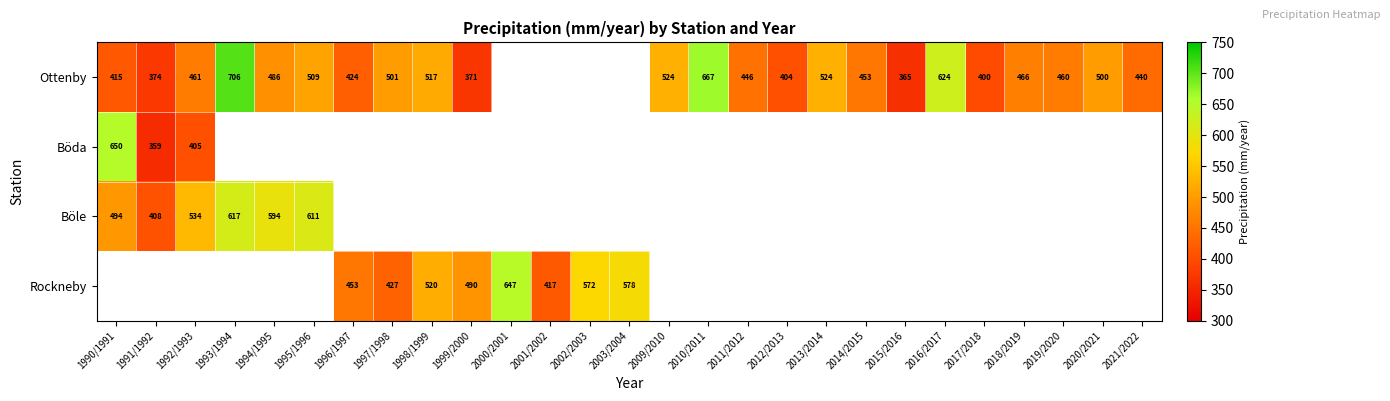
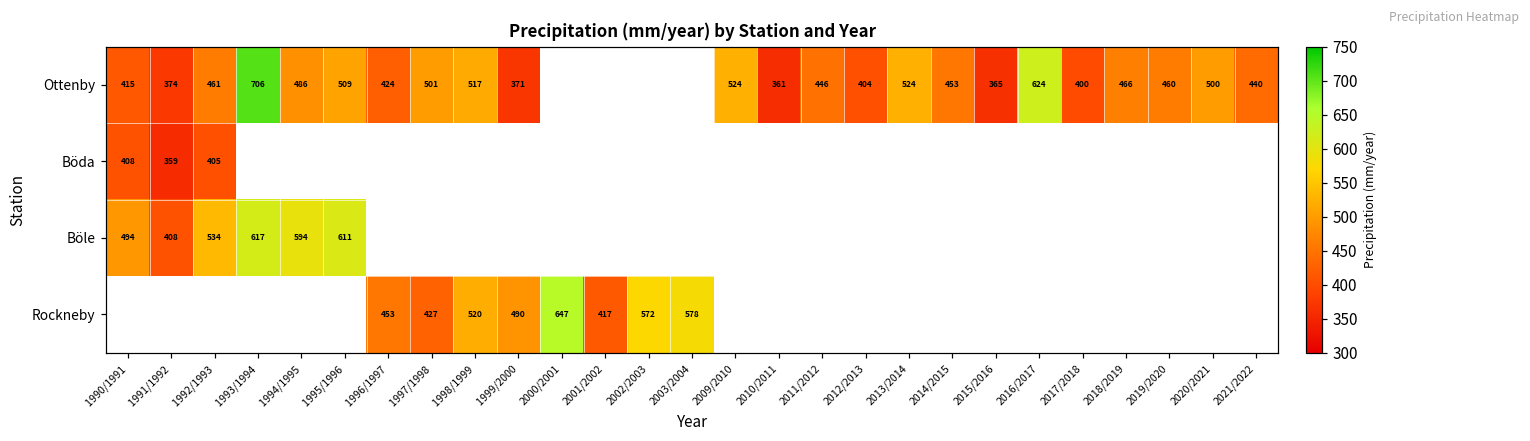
  {
    "Ottenby": {
      "1990/1991": 415,
      "1991/1992": 374,
      "1992/1993": 461,
      "1993/1994": 706,
      "1994/1995": 486,
      "1995/1996": 509,
      "1996/1997": 424,
      "1997/1998": 501,
      "1998/1999": 517,
      "1999/2000": 371,
      "2009/2010": 524,
-     "2010/2011": 667,
+     "2010/2011": 361,
      "2011/2012": 446,
      "2012/2013": 404,
      "2013/2014": 524,
      "2014/2015": 453,
      "2015/2016": 365,
      "2016/2017": 624,
      "2017/2018": 400,
      "2018/2019": 466,
      "2019/2020": 460,
      "2020/2021": 500,
      "2021/2022": 440
    },
    "Böda": {
-     "1990/1991": 650,
+     "1990/1991": 408,
      "1991/1992": 359,
      "1992/1993": 405
    },
    "Böle": {
      "1990/1991": 494,
      "1991/1992": 408,
      "1992/1993": 534,
      "1993/1994": 617,
      "1994/1995": 594,
      "1995/1996": 611
    },
    "Rockneby": {
      "1996/1997": 453,
      "1997/1998": 427,
      "1998/1999": 520,
      "1999/2000": 490,
      "2000/2001": 647,
      "2001/2002": 417,
      "2002/2003": 572,
      "2003/2004": 578
    }
  }
